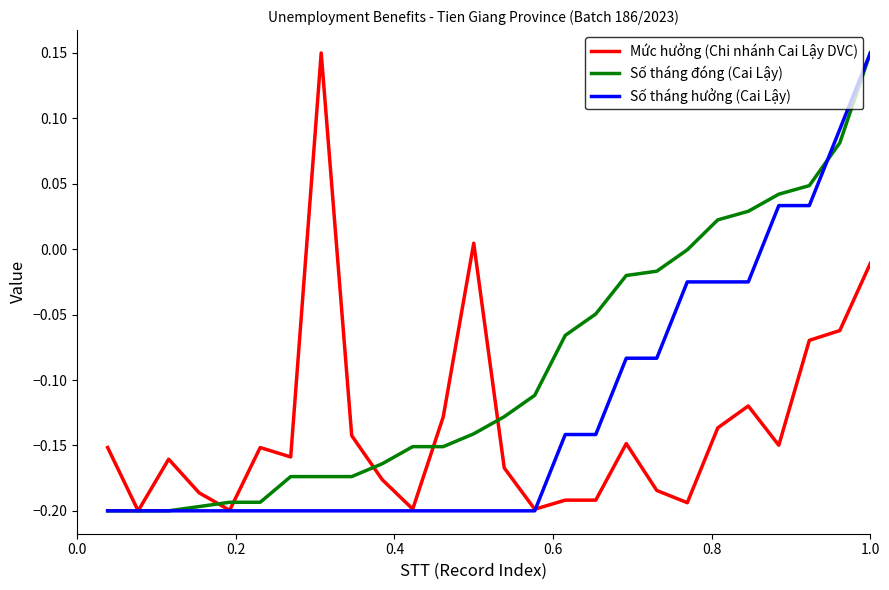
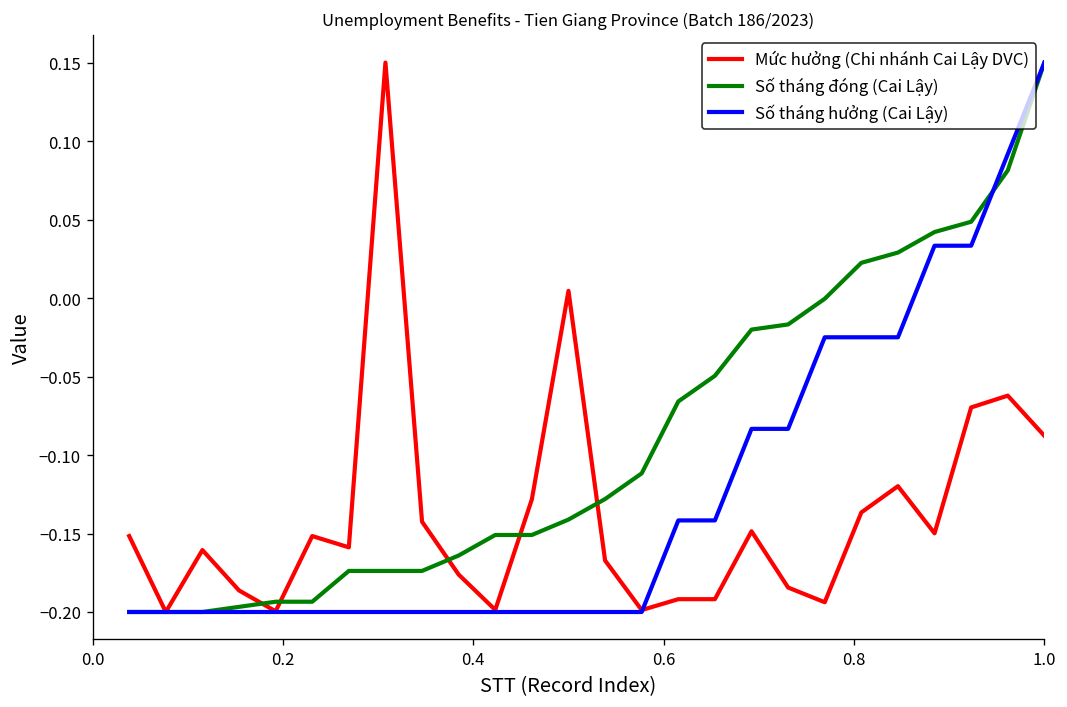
  {
    "Mức hưởng (Chi nhánh Cai Lậy DVC)": {
-     "1.0": -0.011
+     "1.0": -0.088
    }
  }
